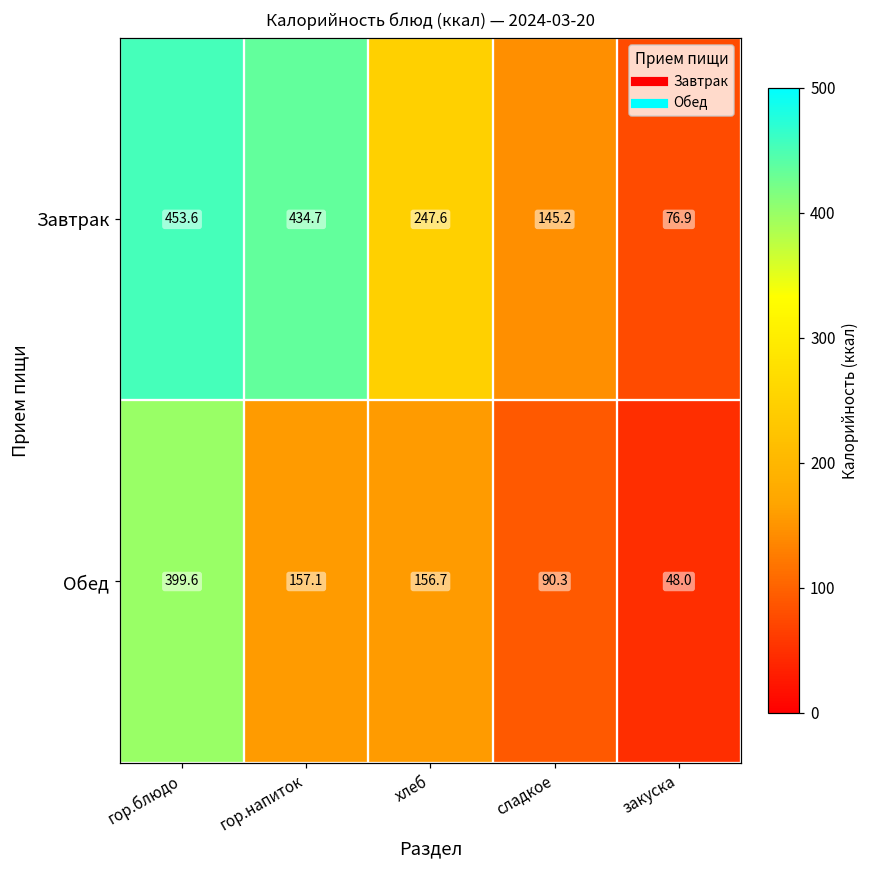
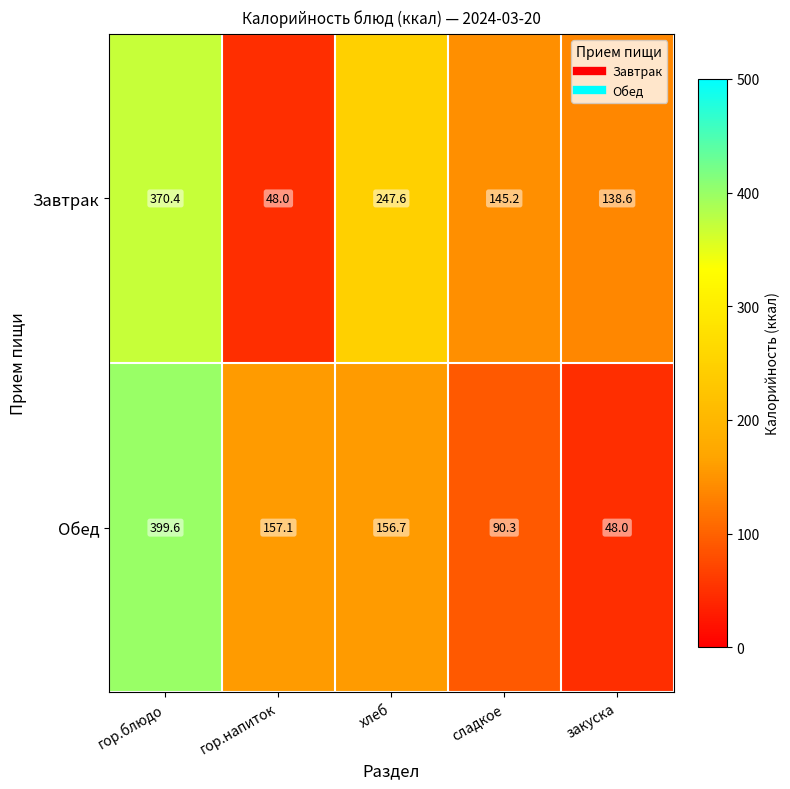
  {
    "Завтрак": {
-     "гор.блюдо": 453.6,
-     "гор.напиток": 434.7,
-     "закуска": 76.9
+     "гор.блюдо": 370.4,
+     "гор.напиток": 48.0,
+     "закуска": 138.6
    }
  }
